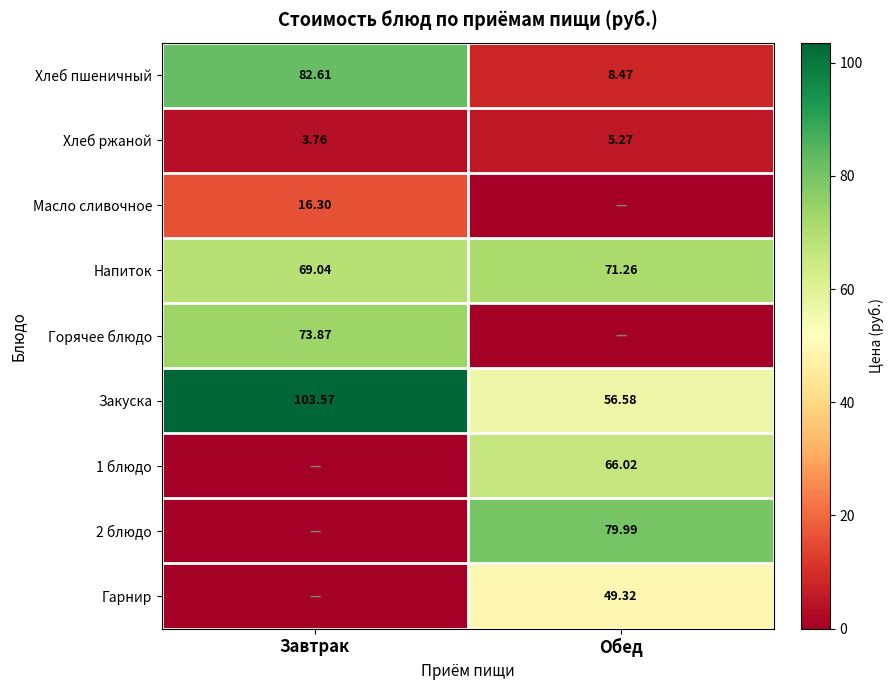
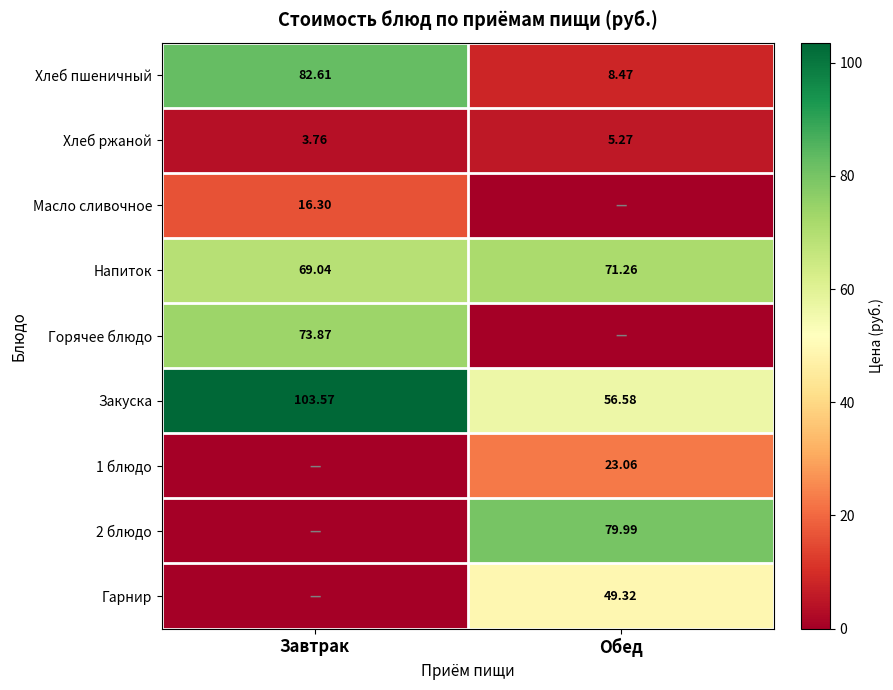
  {
    "Хлеб пшеничный": {
      "Завтрак": 82.61,
      "Обед": 8.47
    },
    "Хлеб ржаной": {
      "Завтрак": 3.76,
      "Обед": 5.27
    },
    "Масло сливочное": {
      "Завтрак": 16.30
    },
    "Напиток": {
      "Завтрак": 69.04,
      "Обед": 71.26
    },
    "Горячее блюдо": {
      "Завтрак": 73.87
    },
    "Закуска": {
      "Завтрак": 103.57,
      "Обед": 56.58
    },
    "1 блюдо": {
-     "Обед": 66.02
+     "Обед": 23.06
    },
    "2 блюдо": {
      "Обед": 79.99
    },
    "Гарнир": {
      "Обед": 49.32
    }
  }
